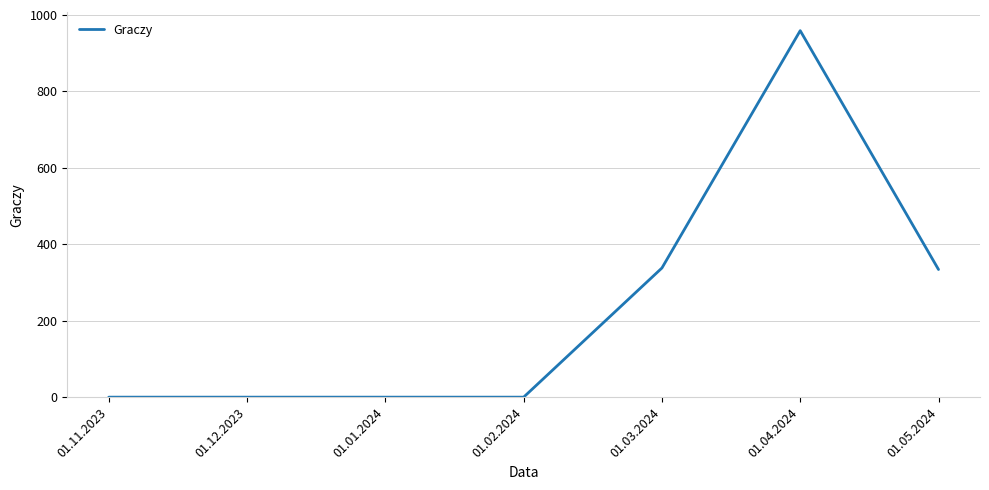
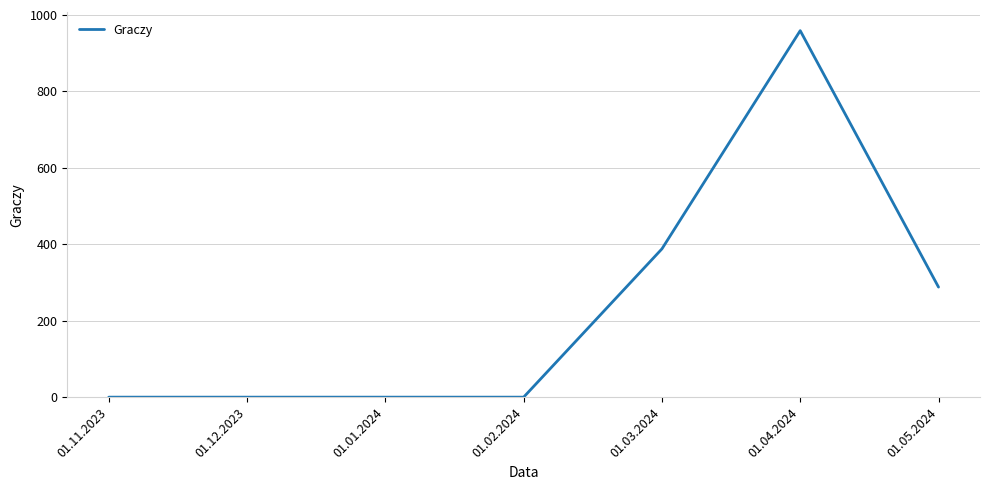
  {
    "01.11.2023": 0,
    "01.12.2023": 0,
    "01.01.2024": 0,
    "01.02.2024": 0,
-   "01.03.2024": 340,
+   "01.03.2024": 390,
    "01.04.2024": 960,
-   "01.05.2024": 330
+   "01.05.2024": 290
  }
